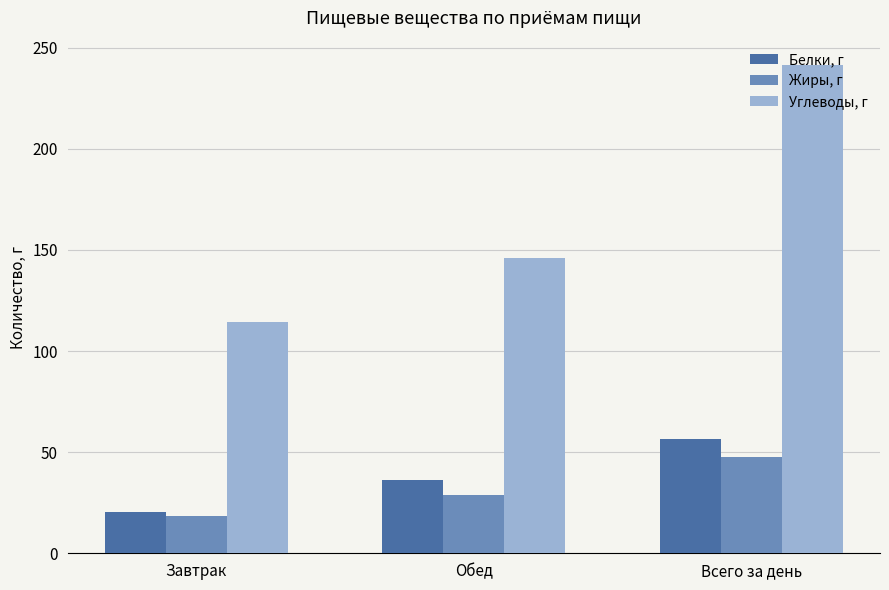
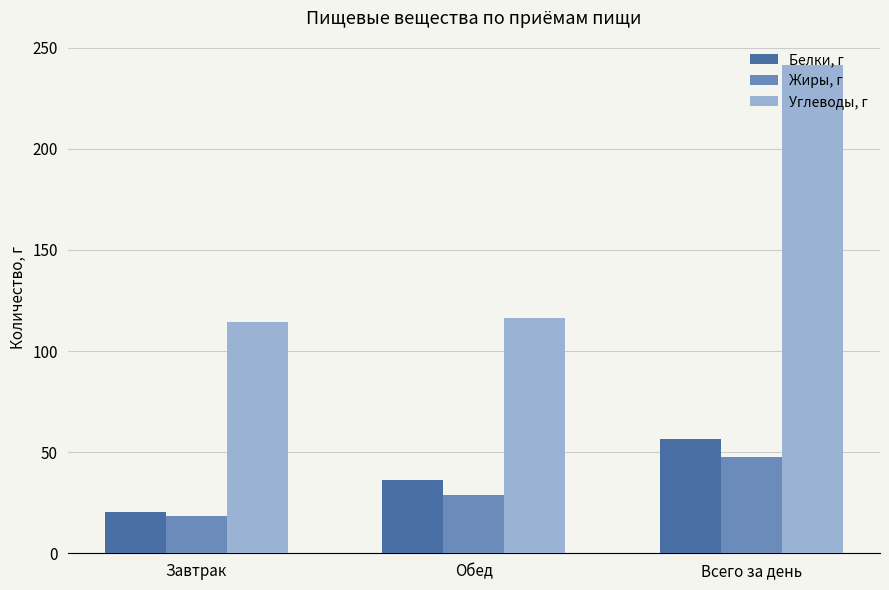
  {
    "Углеводы, г": {
      "Завтрак": 114,
-     "Обед": 146,
+     "Обед": 116,
      "Всего за день": 241
    }
  }
